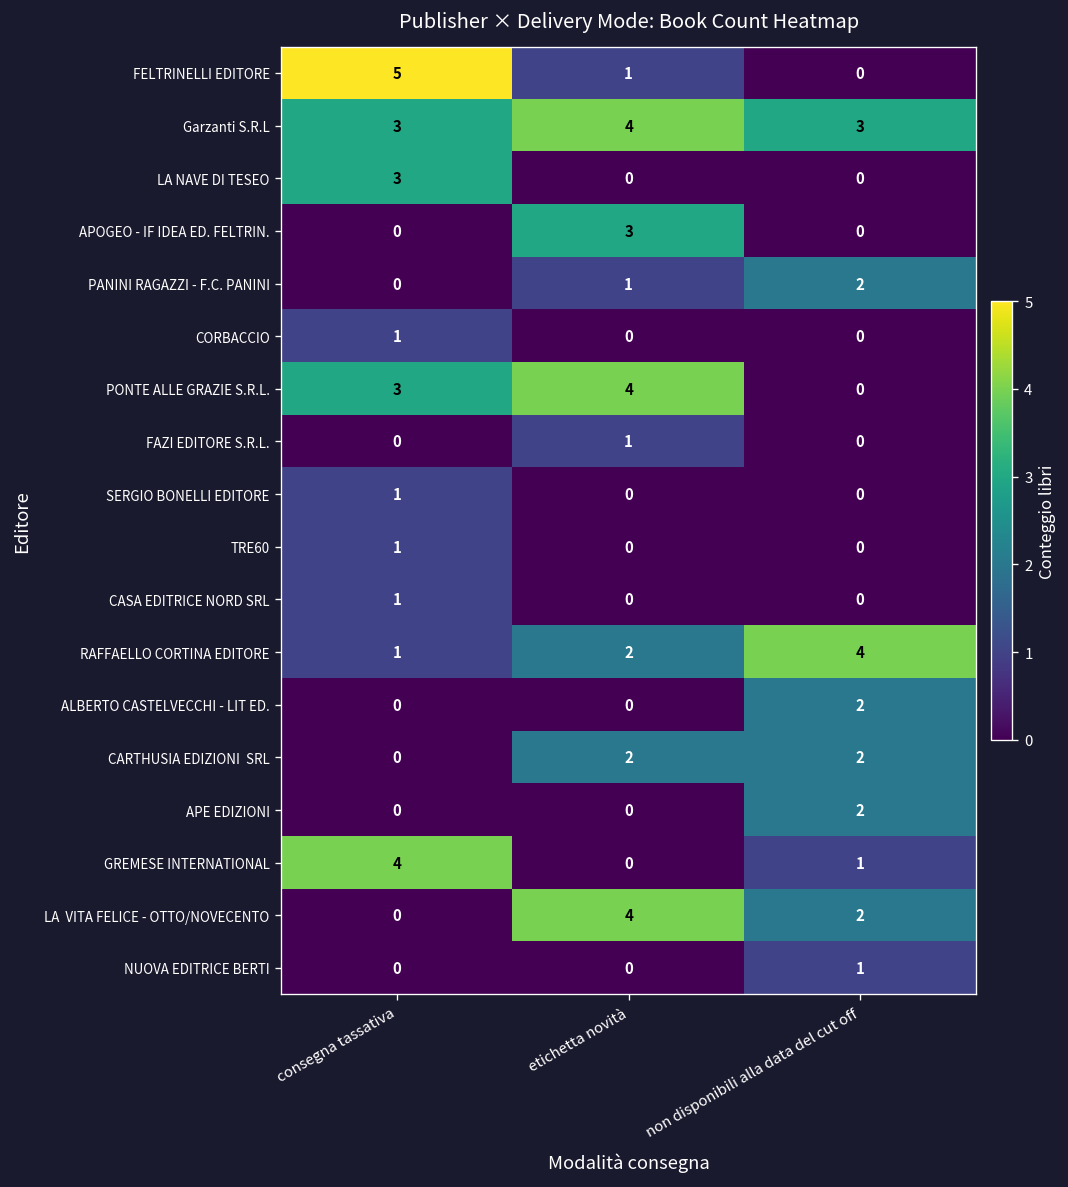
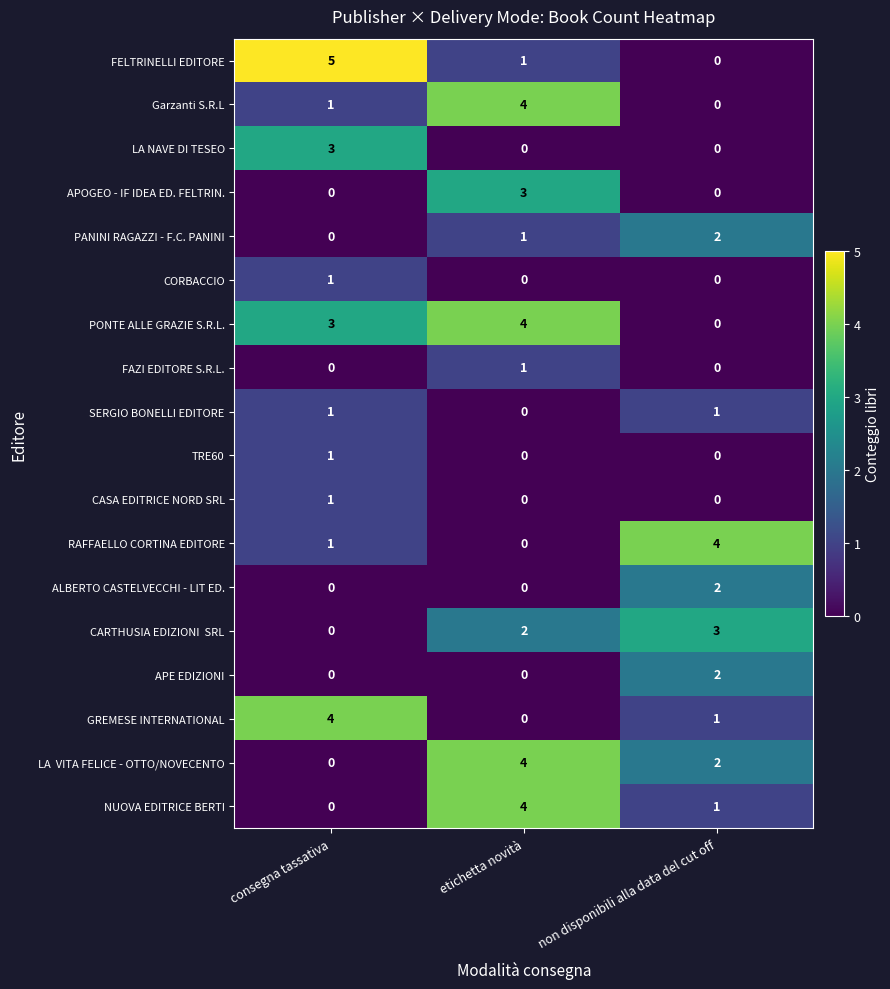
  {
    "FELTRINELLI EDITORE": {
      "consegna tassativa": 5,
      "etichetta novità": 1,
      "non disponibili alla data del cut off": 0
    },
    "Garzanti S.R.L": {
-     "consegna tassativa": 3,
+     "consegna tassativa": 1,
      "etichetta novità": 4,
-     "non disponibili alla data del cut off": 3
+     "non disponibili alla data del cut off": 0
    },
    "LA NAVE DI TESEO": {
      "consegna tassativa": 3,
      "etichetta novità": 0,
      "non disponibili alla data del cut off": 0
    },
    "APOGEO - IF IDEA ED. FELTRIN.": {
      "consegna tassativa": 0,
      "etichetta novità": 3,
      "non disponibili alla data del cut off": 0
    },
    "PANINI RAGAZZI - F.C. PANINI": {
      "consegna tassativa": 0,
      "etichetta novità": 1,
      "non disponibili alla data del cut off": 2
    },
    "CORBACCIO": {
      "consegna tassativa": 1,
      "etichetta novità": 0,
      "non disponibili alla data del cut off": 0
    },
    "PONTE ALLE GRAZIE S.R.L.": {
      "consegna tassativa": 3,
      "etichetta novità": 4,
      "non disponibili alla data del cut off": 0
    },
    "FAZI EDITORE S.R.L.": {
      "consegna tassativa": 0,
      "etichetta novità": 1,
      "non disponibili alla data del cut off": 0
    },
    "SERGIO BONELLI EDITORE": {
      "consegna tassativa": 1,
      "etichetta novità": 0,
-     "non disponibili alla data del cut off": 0
+     "non disponibili alla data del cut off": 1
    },
    "TRE60": {
      "consegna tassativa": 1,
      "etichetta novità": 0,
      "non disponibili alla data del cut off": 0
    },
    "CASA EDITRICE NORD SRL": {
      "consegna tassativa": 1,
      "etichetta novità": 0,
      "non disponibili alla data del cut off": 0
    },
    "RAFFAELLO CORTINA EDITORE": {
      "consegna tassativa": 1,
-     "etichetta novità": 2,
+     "etichetta novità": 0,
      "non disponibili alla data del cut off": 4
    },
    "ALBERTO CASTELVECCHI - LIT ED.": {
      "consegna tassativa": 0,
      "etichetta novità": 0,
      "non disponibili alla data del cut off": 2
    },
    "CARTHUSIA EDIZIONI SRL": {
      "consegna tassativa": 0,
      "etichetta novità": 2,
-     "non disponibili alla data del cut off": 2
+     "non disponibili alla data del cut off": 3
    },
    "APE EDIZIONI": {
      "consegna tassativa": 0,
      "etichetta novità": 0,
      "non disponibili alla data del cut off": 2
    },
    "GREMESE INTERNATIONAL": {
      "consegna tassativa": 4,
      "etichetta novità": 0,
      "non disponibili alla data del cut off": 1
    },
    "LA VITA FELICE - OTTO/NOVECENTO": {
      "consegna tassativa": 0,
      "etichetta novità": 4,
      "non disponibili alla data del cut off": 2
    },
    "NUOVA EDITRICE BERTI": {
      "consegna tassativa": 0,
-     "etichetta novità": 0,
+     "etichetta novità": 4,
      "non disponibili alla data del cut off": 1
    }
  }
